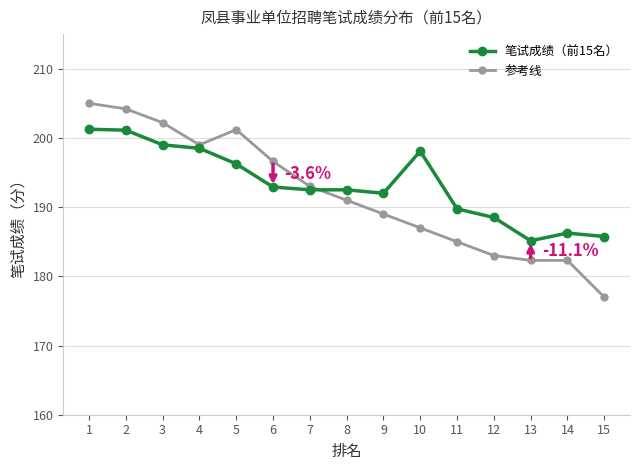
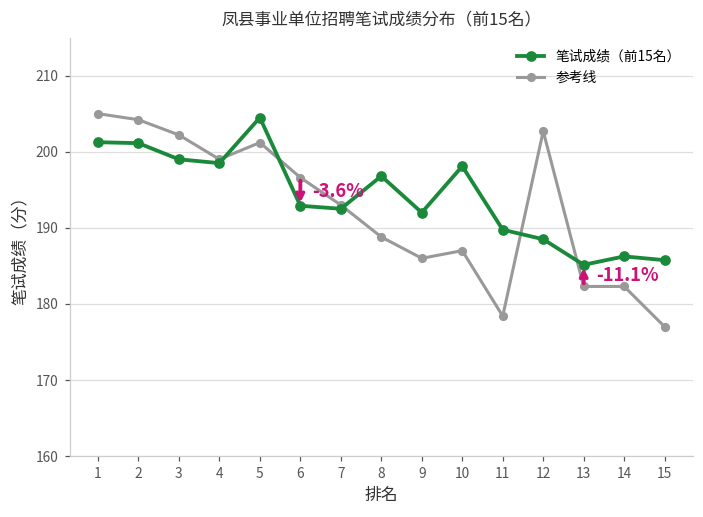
  {
    "笔试成绩（前15名）": {
      "1": 201,
      "2": 201,
      "3": 199,
      "4": 199,
-     "5": 196,
+     "5": 204,
      "6": 193,
      "7": 193,
-     "8": 193,
+     "8": 197,
      "9": 192,
      "10": 198,
      "11": 190,
      "12": 189,
      "13": 185,
      "14": 186,
      "15": 186
    },
    "参考线": {
      "1": 205,
      "2": 204,
      "3": 202,
      "4": 199,
      "5": 201,
      "6": 197,
-     "8": 191,
-     "9": 189,
+     "8": 189,
+     "9": 186,
      "10": 187,
-     "11": 185,
-     "12": 183,
+     "11": 178,
+     "12": 203,
      "13": 182,
      "15": 177
    }
  }
